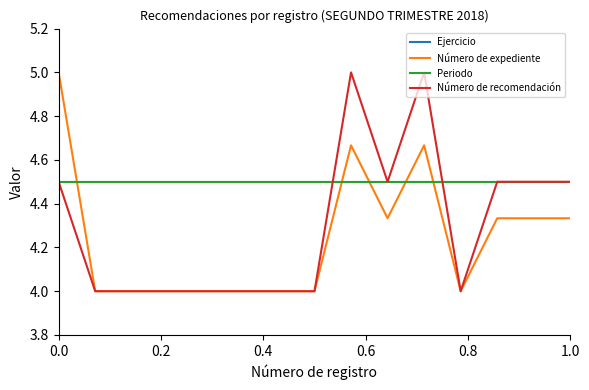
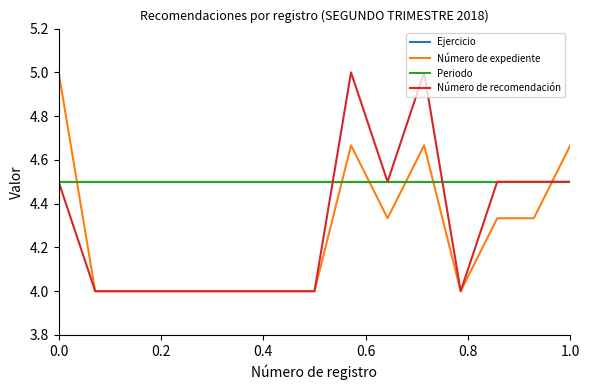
  {
    "Número de expediente": {
      "0.0": 5.00,
-     "1.0": 4.33
+     "1.0": 4.67
    }
  }
